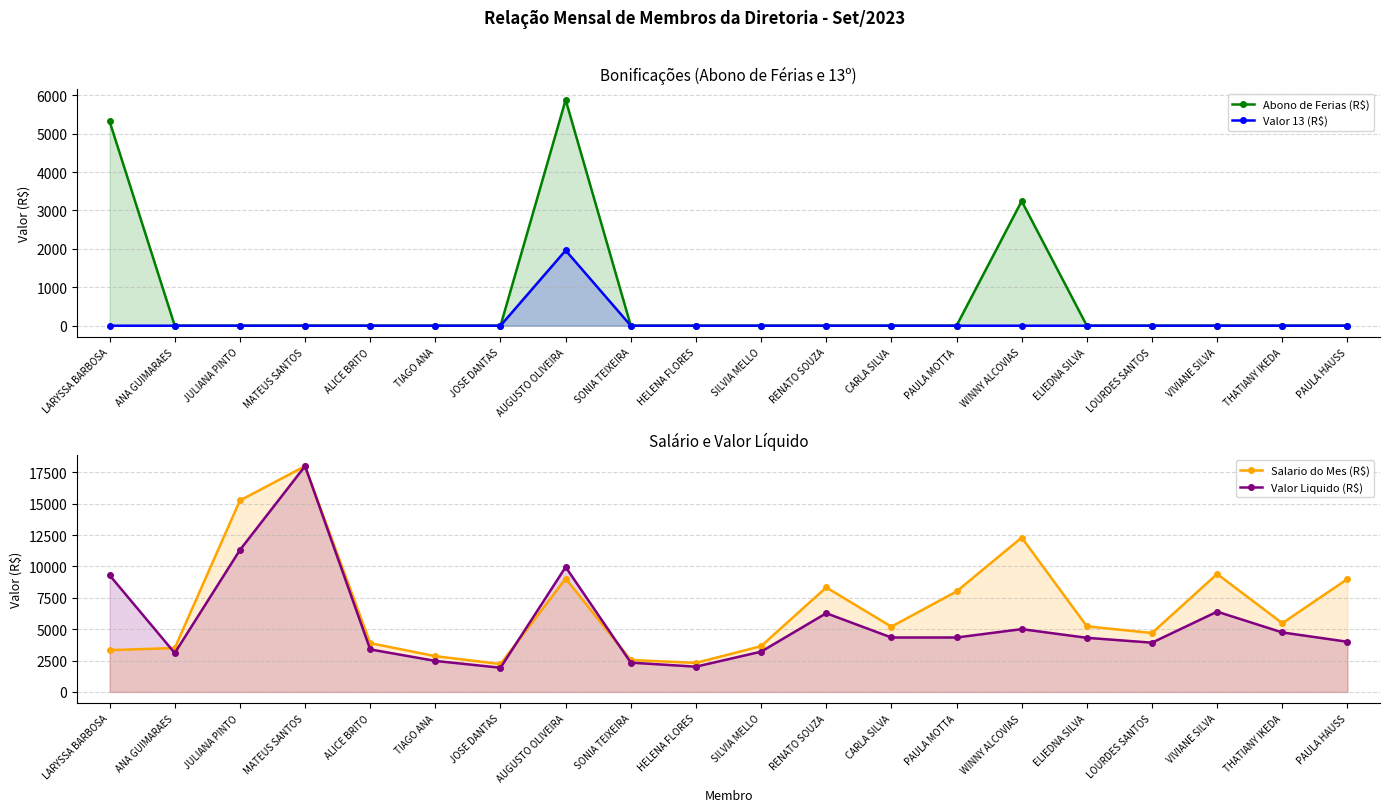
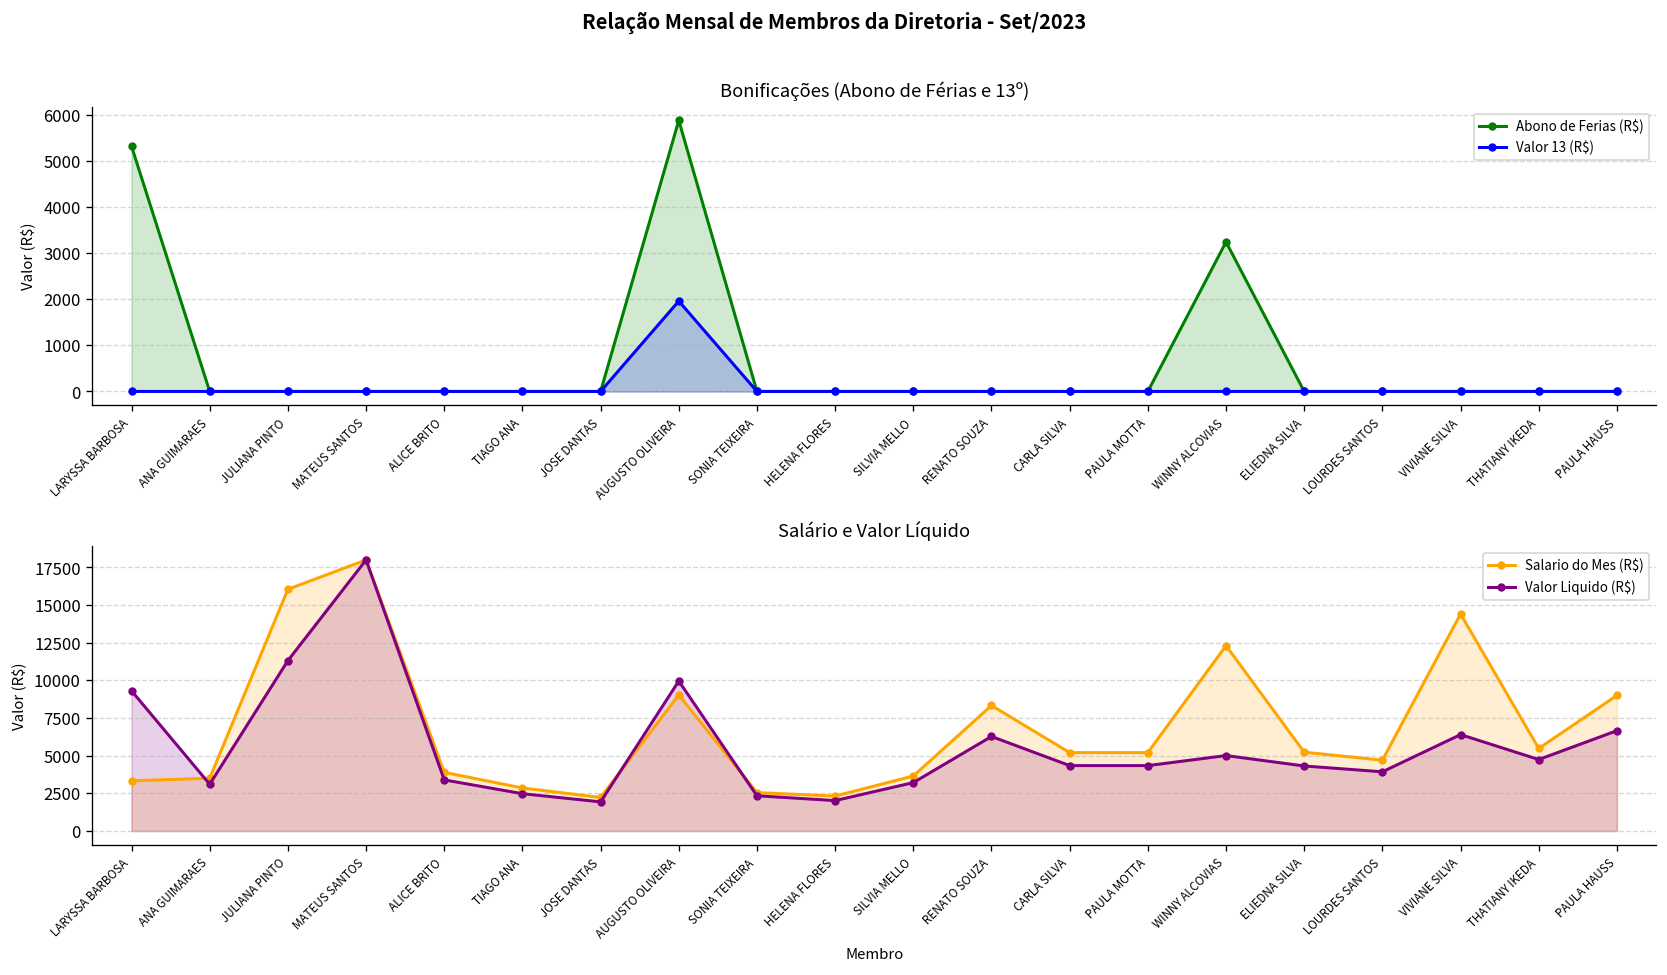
  {
    "Bonificações (Abono de Férias e 13º)": {
      "Abono de Ferias (R$)": {
        "LARYSSA BARBOSA": 5300,
        "AUGUSTO OLIVEIRA": 5900,
        "WINNY ALCOVIAS": 3200
      },
      "Valor 13 (R$)": {
        "LARYSSA BARBOSA": 0,
        "AUGUSTO OLIVEIRA": 2000,
        "WINNY ALCOVIAS": 0
      }
    },
    "Salário e Valor Líquido": {
      "Salario do Mes (R$)": {
        "LARYSSA BARBOSA": 3300,
        "ANA GUIMARAES": 3500,
-       "JULIANA PINTO": 15300,
+       "JULIANA PINTO": 16100,
        "ALICE BRITO": 3900,
        "TIAGO ANA": 2900,
        "JOSE DANTAS": 2200,
        "AUGUSTO OLIVEIRA": 9000,
        "SONIA TEIXEIRA": 2500,
        "HELENA FLORES": 2300,
        "SILVIA MELLO": 3700,
        "RENATO SOUZA": 8300,
        "CARLA SILVA": 5200,
-       "PAULA MOTTA": 8000,
+       "PAULA MOTTA": 5200,
        "WINNY ALCOVIAS": 12300,
        "ELIEDNA SILVA": 5200,
        "LOURDES SANTOS": 4700,
-       "VIVIANE SILVA": 9400,
+       "VIVIANE SILVA": 14400,
        "THATIANY IKEDA": 5500,
        "PAULA HAUSS": 9000
      },
      "Valor Liquido (R$)": {
        "LARYSSA BARBOSA": 9300,
        "ANA GUIMARAES": 3100,
        "JULIANA PINTO": 11300,
        "ALICE BRITO": 3400,
        "TIAGO ANA": 2500,
        "JOSE DANTAS": 1900,
        "AUGUSTO OLIVEIRA": 10000,
        "SONIA TEIXEIRA": 2300,
        "HELENA FLORES": 2000,
        "SILVIA MELLO": 3200,
        "RENATO SOUZA": 6300,
        "CARLA SILVA": 4300,
        "PAULA MOTTA": 4300,
        "WINNY ALCOVIAS": 5000,
        "ELIEDNA SILVA": 4300,
        "LOURDES SANTOS": 3900,
        "VIVIANE SILVA": 6400,
        "THATIANY IKEDA": 4700,
-       "PAULA HAUSS": 4000
+       "PAULA HAUSS": 6700
      }
    }
  }
